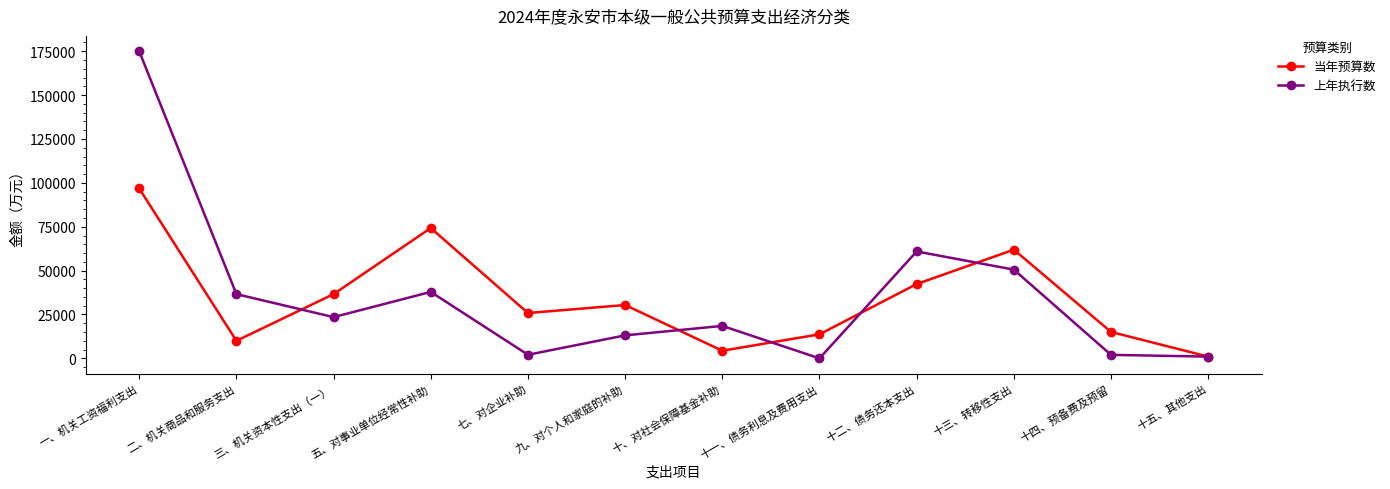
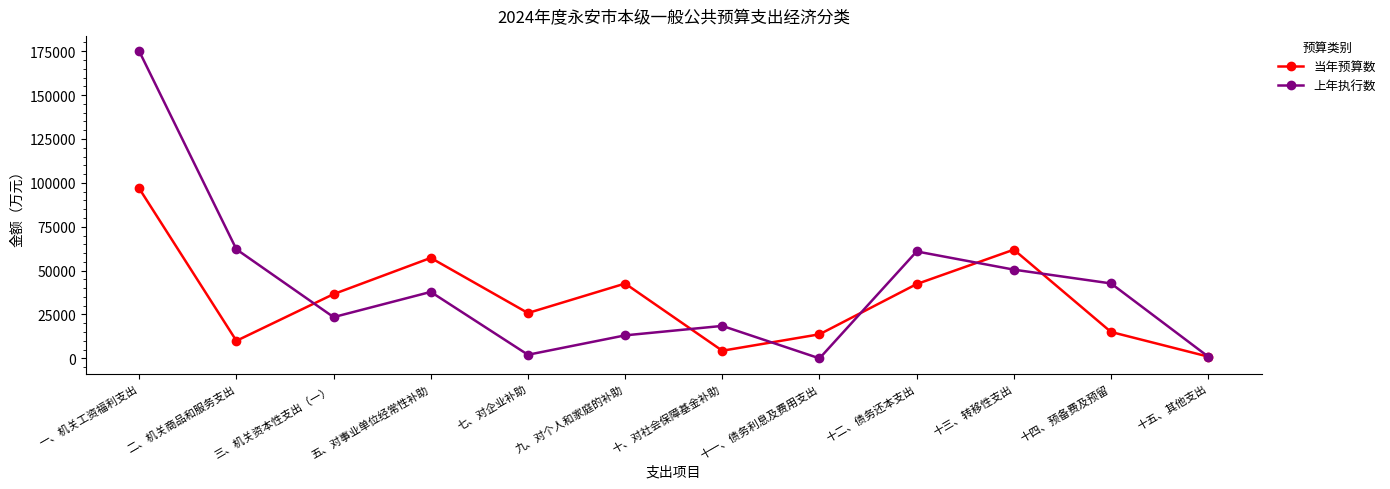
  {
    "当年预算数": {
      "一、机关工资福利支出": 97000,
      "二、机关商品和服务支出": 10000,
      "三、机关资本性支出（一）": 37000,
-     "五、对事业单位经常性补助": 74000,
+     "五、对事业单位经常性补助": 57000,
      "七、对企业补助": 26000,
-     "九、对个人和家庭的补助": 30000,
+     "九、对个人和家庭的补助": 43000,
      "十、对社会保障基金补助": 4000,
      "十一、债务利息及费用支出": 14000,
      "十二、债务还本支出": 42000,
      "十三、转移性支出": 62000,
      "十四、预备费及预留": 15000
    },
    "上年执行数": {
      "一、机关工资福利支出": 175000,
-     "二、机关商品和服务支出": 37000,
+     "二、机关商品和服务支出": 62000,
      "三、机关资本性支出（一）": 24000,
      "五、对事业单位经常性补助": 38000,
      "七、对企业补助": 2000,
      "九、对个人和家庭的补助": 13000,
      "十、对社会保障基金补助": 19000,
      "十一、债务利息及费用支出": 0,
      "十二、债务还本支出": 61000,
      "十三、转移性支出": 51000,
-     "十四、预备费及预留": 2000
+     "十四、预备费及预留": 43000
    }
  }
